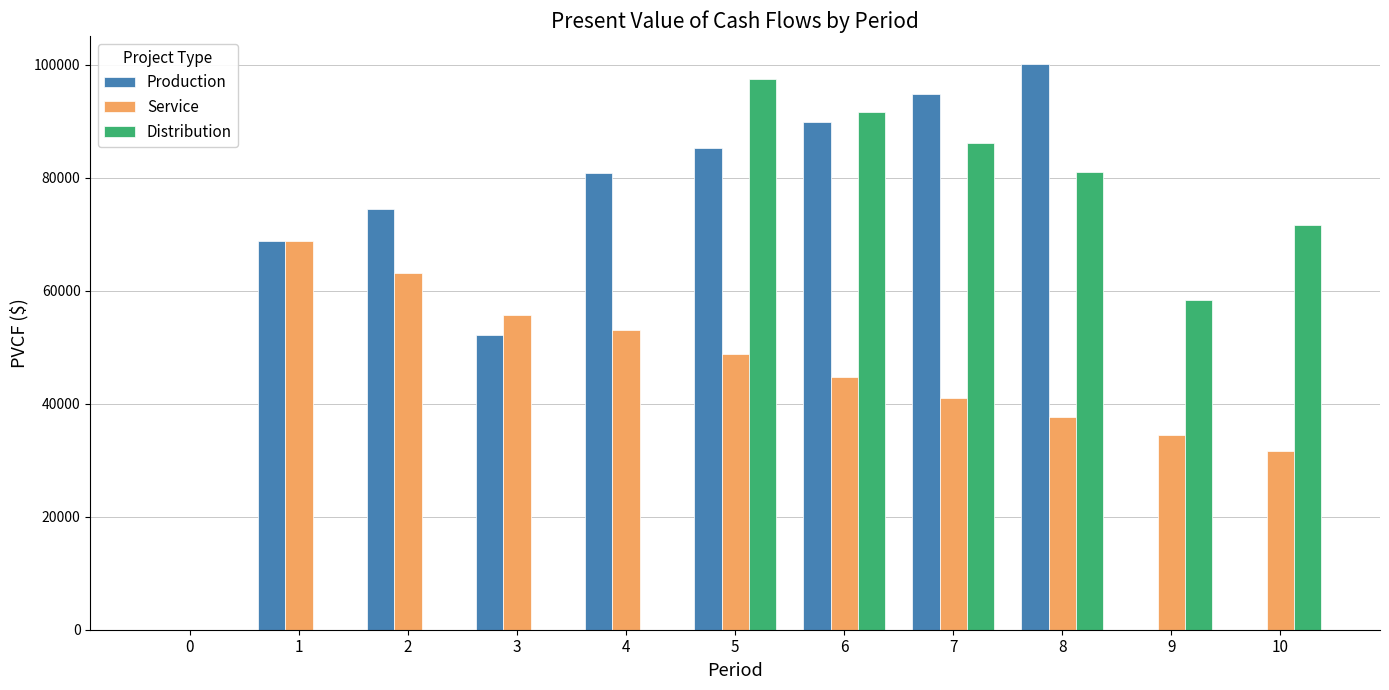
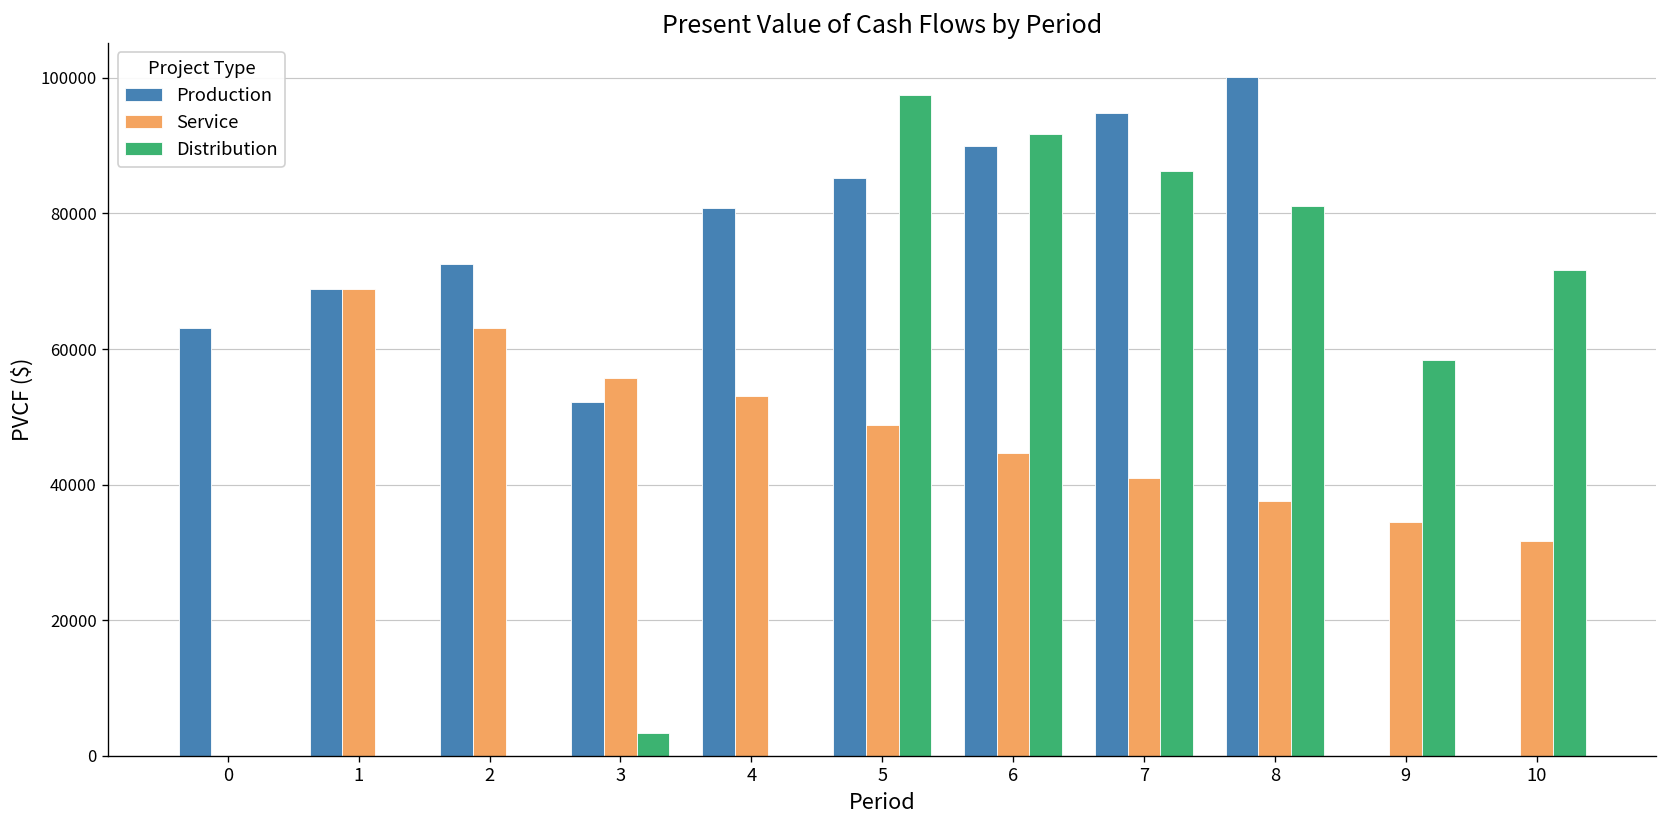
  {
    "Production": {
-     "0": 0,
+     "0": 63000,
      "1": 69000,
-     "2": 74000,
+     "2": 73000,
      "3": 52000,
      "4": 81000,
      "5": 85000,
      "6": 90000,
      "7": 95000,
      "8": 100000,
      "9": 0,
      "10": 0
    },
    "Service": {
      "0": 0,
      "1": 69000,
      "2": 63000,
      "3": 56000,
      "4": 53000,
      "5": 49000,
      "6": 45000,
      "7": 41000,
      "8": 38000,
      "9": 35000,
      "10": 32000
    },
    "Distribution": {
      "0": 0,
      "1": 0,
      "2": 0,
-     "3": 0,
+     "3": 3000,
      "4": 0,
      "5": 97000,
      "6": 92000,
      "7": 86000,
      "8": 81000,
      "9": 58000,
      "10": 72000
    }
  }
